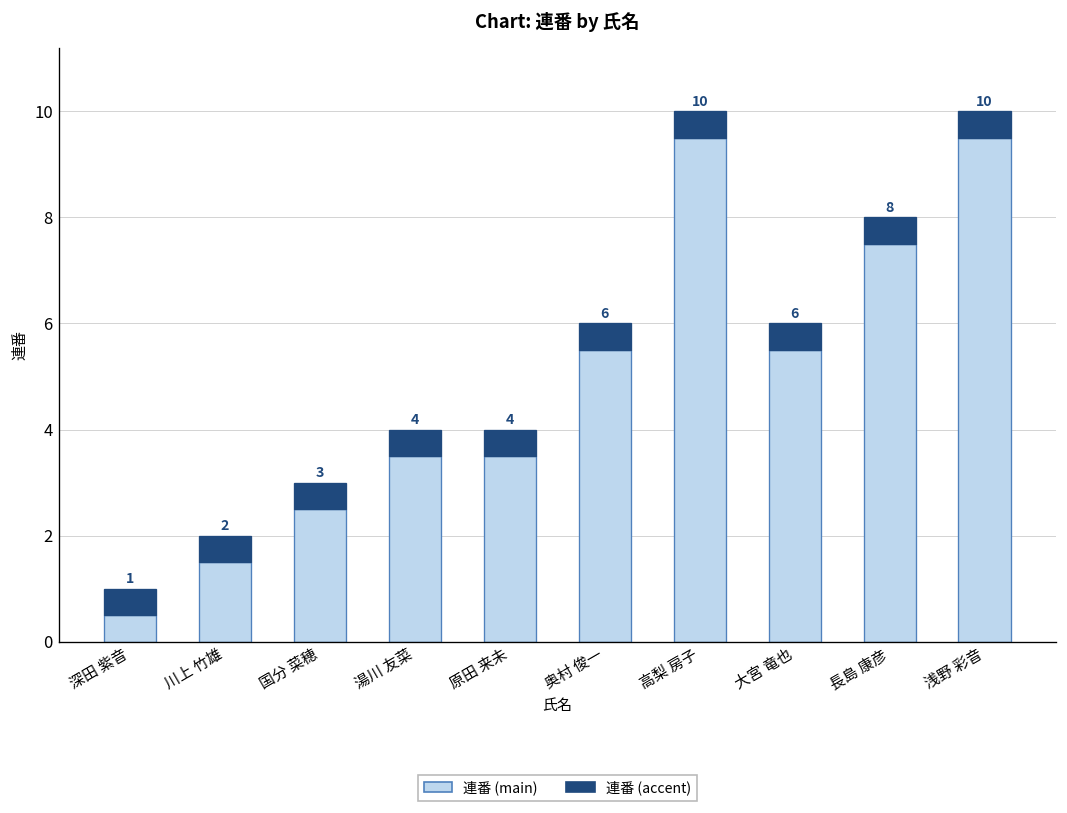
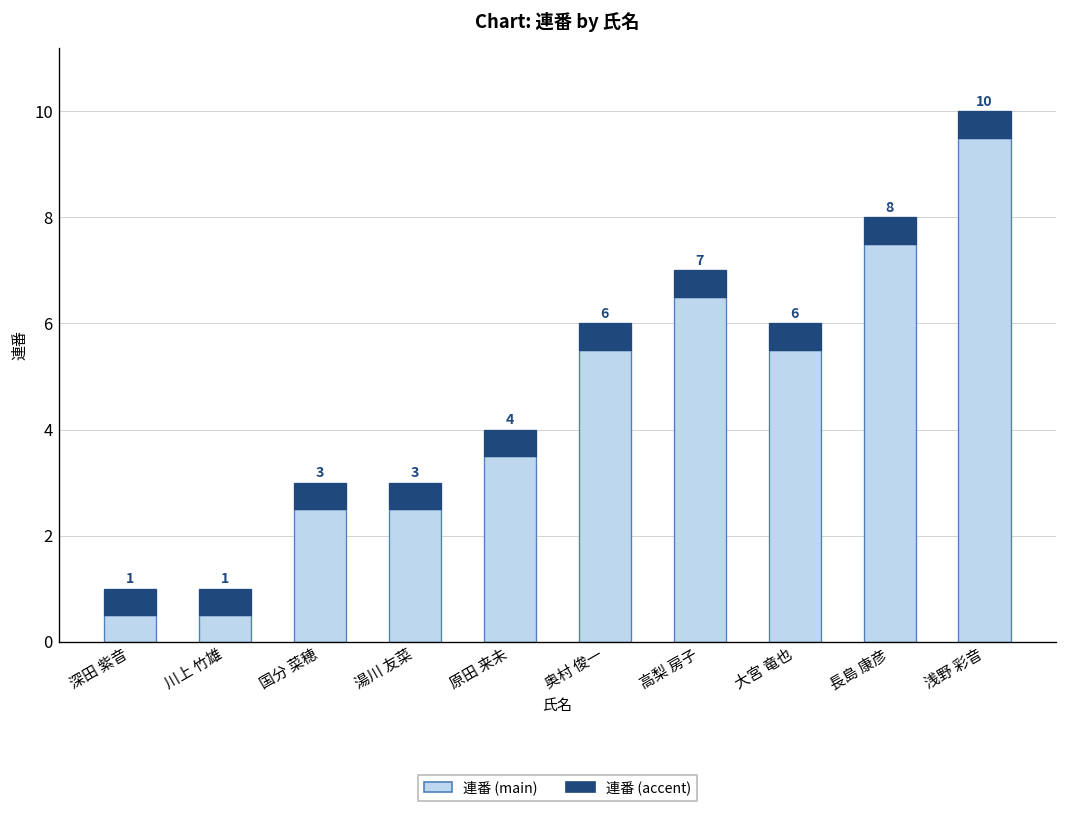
  {
    "連番 (main)": {
-     "川上 竹雄": 2,
+     "川上 竹雄": 1,
      "国分 菜穂": 3,
-     "湯川 友菜": 4,
+     "湯川 友菜": 3,
      "原田 来未": 4,
      "奥村 俊一": 6,
-     "高梨 房子": 10,
+     "高梨 房子": 7,
      "大宮 竜也": 6,
      "長島 康彦": 8,
      "浅野 彩音": 10
    },
    "連番 (accent)": {
      "深田 紫音": 1,
      "川上 竹雄": 1
    }
  }
